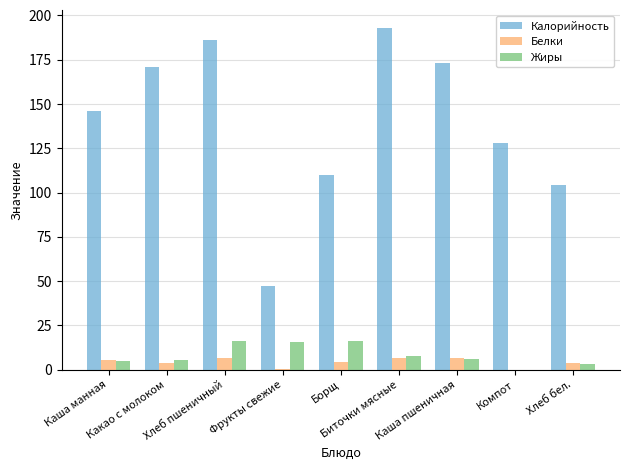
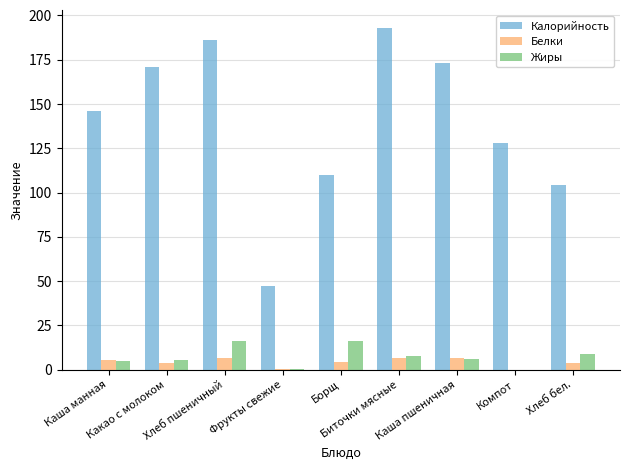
  {
    "Калорийность": {
      "Каша манная": 146,
      "Какао с молоком": 171,
      "Хлеб пшеничный": 186,
      "Фрукты свежие": 47,
      "Борщ": 110,
      "Биточки мясные": 193,
      "Каша пшеничная": 173,
      "Компот": 128,
      "Хлеб бел.": 104
    },
    "Белки": {
      "Каша манная": 5,
      "Какао с молоком": 4,
      "Хлеб пшеничный": 7,
      "Борщ": 4,
      "Биточки мясные": 6,
      "Каша пшеничная": 6,
      "Компот": 0,
      "Хлеб бел.": 4
    },
    "Жиры": {
      "Каша манная": 5,
      "Какао с молоком": 6,
      "Хлеб пшеничный": 16,
-     "Фрукты свежие": 15,
+     "Фрукты свежие": 0,
      "Борщ": 16,
      "Биточки мясные": 8,
      "Каша пшеничная": 6,
      "Компот": 0,
-     "Хлеб бел.": 3
+     "Хлеб бел.": 9
    }
  }
